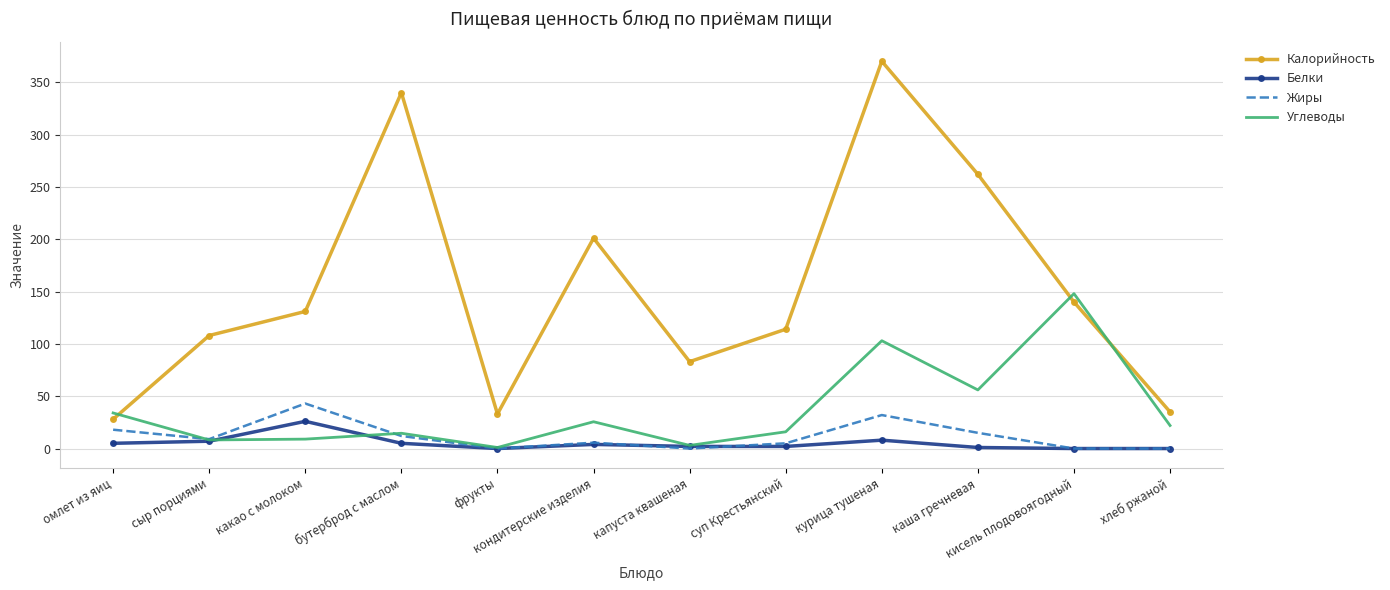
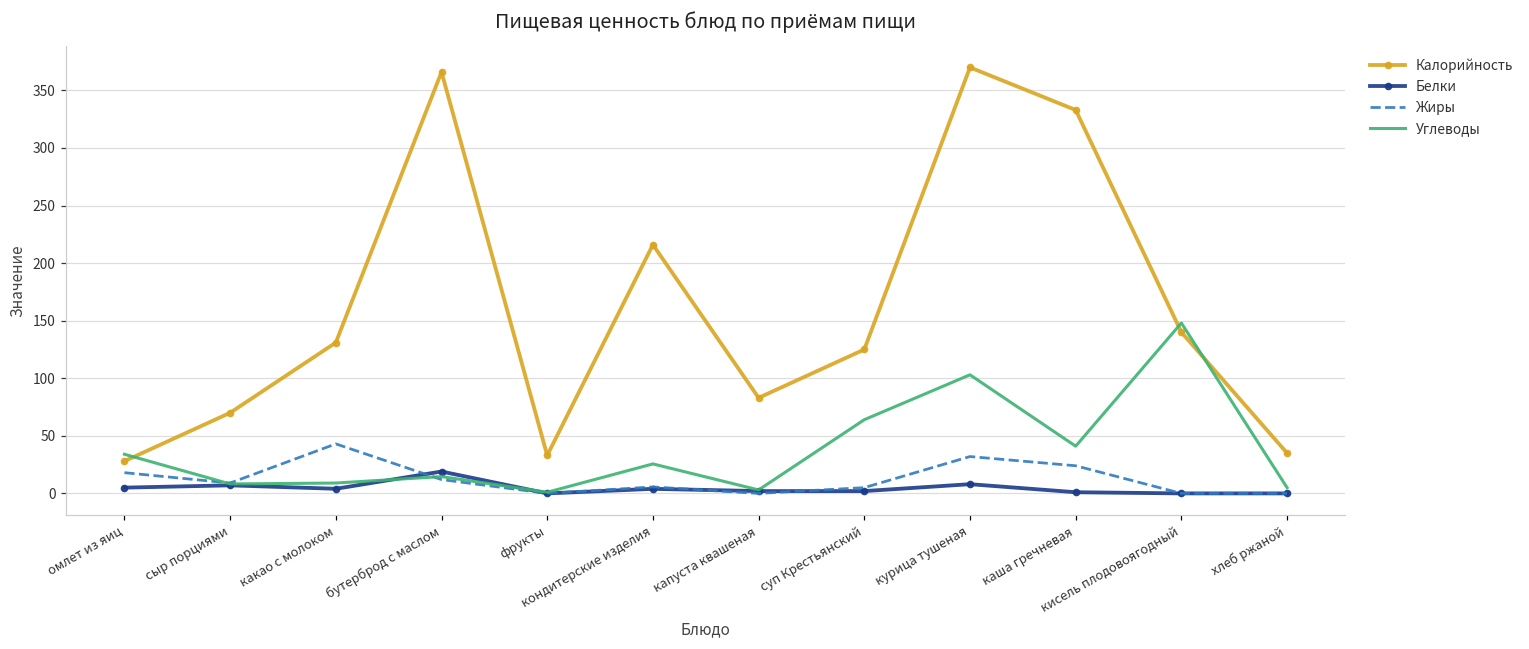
  {
    "Калорийность": {
      "омлет из яиц": 28,
-     "сыр порциями": 108,
+     "сыр порциями": 70,
      "какао с молоком": 131,
-     "бутерброд с маслом": 340,
+     "бутерброд с маслом": 366,
      "фрукты": 33,
-     "кондитерские изделия": 201,
+     "кондитерские изделия": 216,
      "капуста квашеная": 83,
-     "суп Крестьянский": 114,
+     "суп Крестьянский": 125,
      "курица тушеная": 370,
-     "каша гречневая": 262,
+     "каша гречневая": 333,
      "кисель плодовоягодный": 140,
      "хлеб ржаной": 35
    },
    "Белки": {
      "омлет из яиц": 5,
-     "какао с молоком": 26,
-     "бутерброд с маслом": 5,
+     "какао с молоком": 4,
+     "бутерброд с маслом": 19,
      "суп Крестьянский": 2,
      "курица тушеная": 8,
      "каша гречневая": 1
    },
    "Жиры": {
      "омлет из яиц": 18,
      "какао с молоком": 43,
      "бутерброд с маслом": 12,
      "суп Крестьянский": 5,
      "курица тушеная": 32,
-     "каша гречневая": 15
+     "каша гречневая": 24
    },
    "Углеводы": {
      "омлет из яиц": 34,
      "какао с молоком": 9,
      "бутерброд с маслом": 15,
      "кондитерские изделия": 26,
-     "суп Крестьянский": 16,
+     "суп Крестьянский": 64,
      "курица тушеная": 103,
-     "каша гречневая": 56,
+     "каша гречневая": 41,
      "кисель плодовоягодный": 148,
-     "хлеб ржаной": 22
+     "хлеб ржаной": 5
    }
  }
